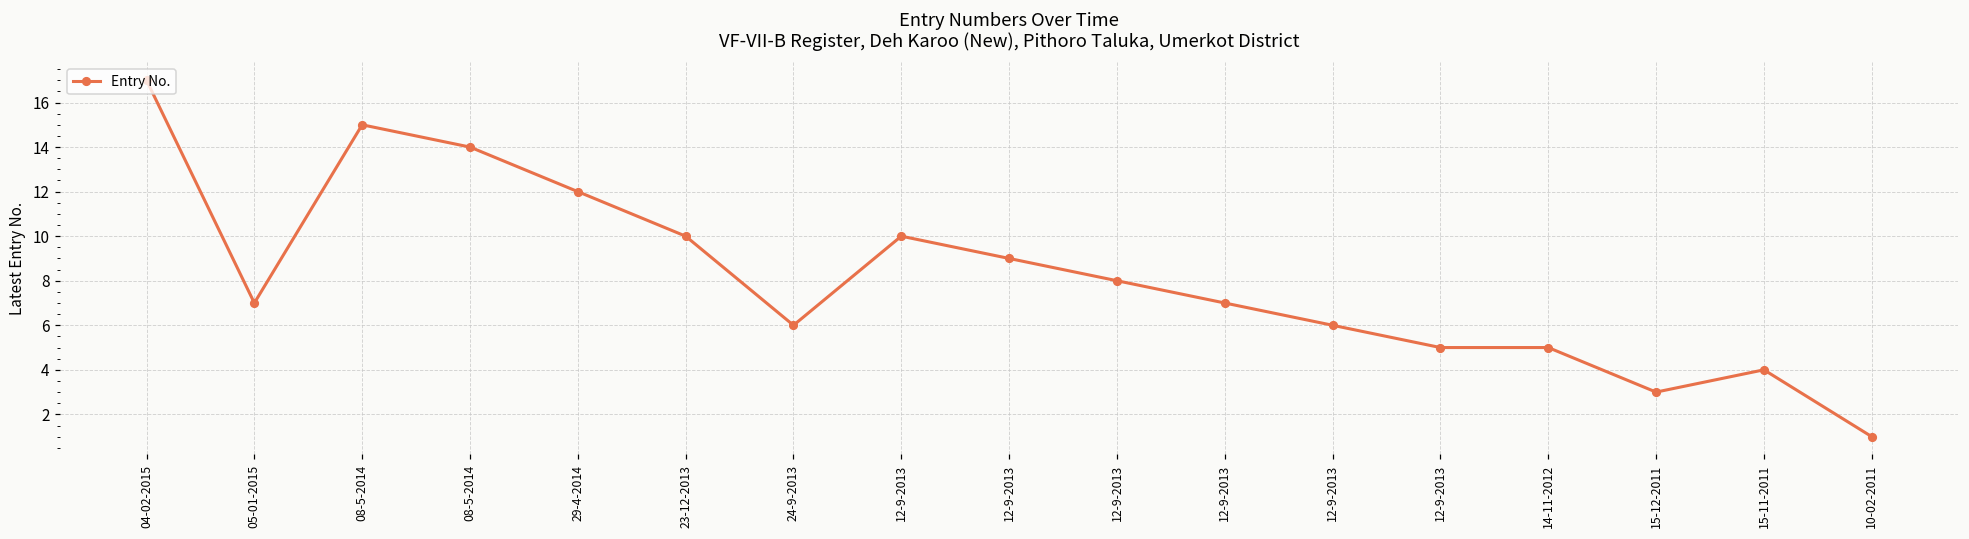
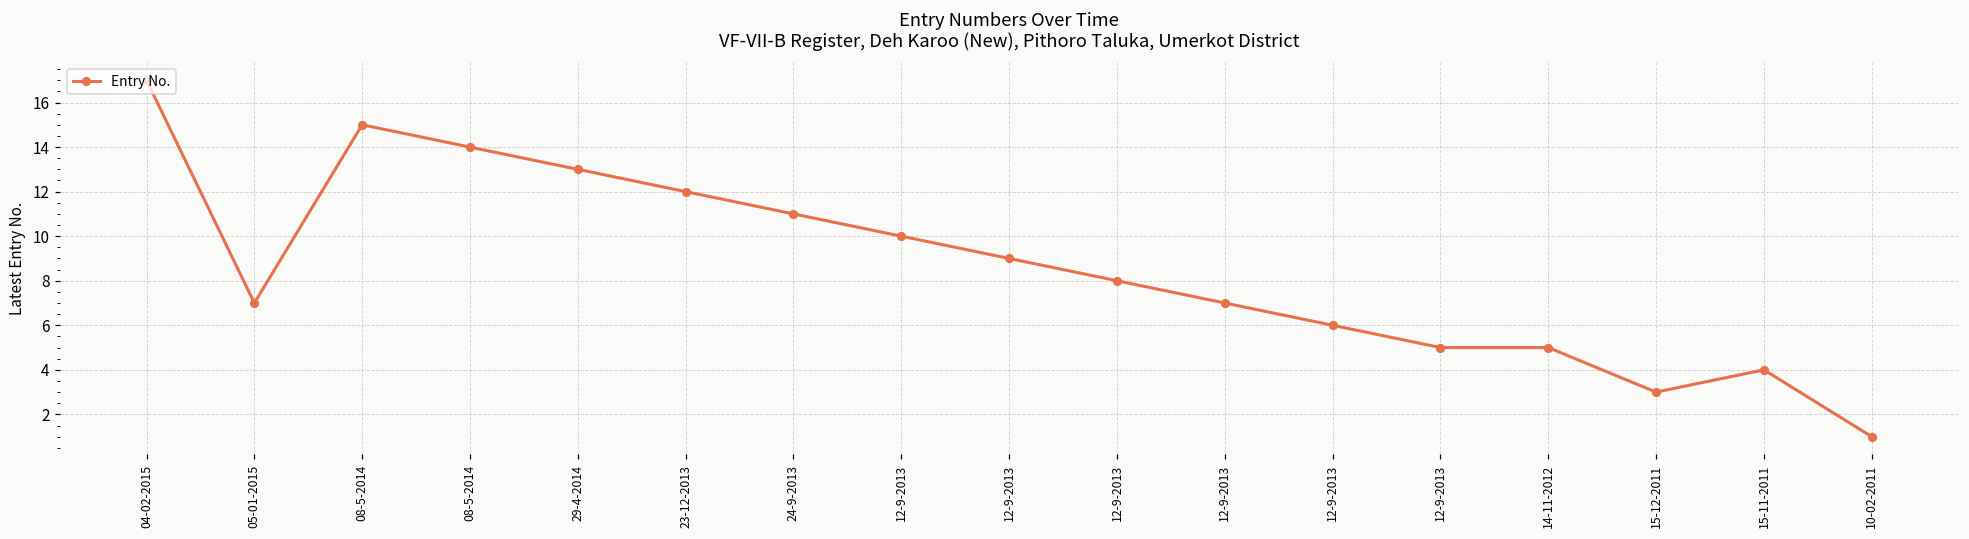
  {
    "05-01-2015": 7,
-   "29-4-2014": 12,
-   "23-12-2013": 10,
-   "24-9-2013": 6,
+   "29-4-2014": 13,
+   "23-12-2013": 12,
+   "24-9-2013": 11,
    "14-11-2012": 5,
    "15-12-2011": 3,
    "15-11-2011": 4,
    "10-02-2011": 1
  }
